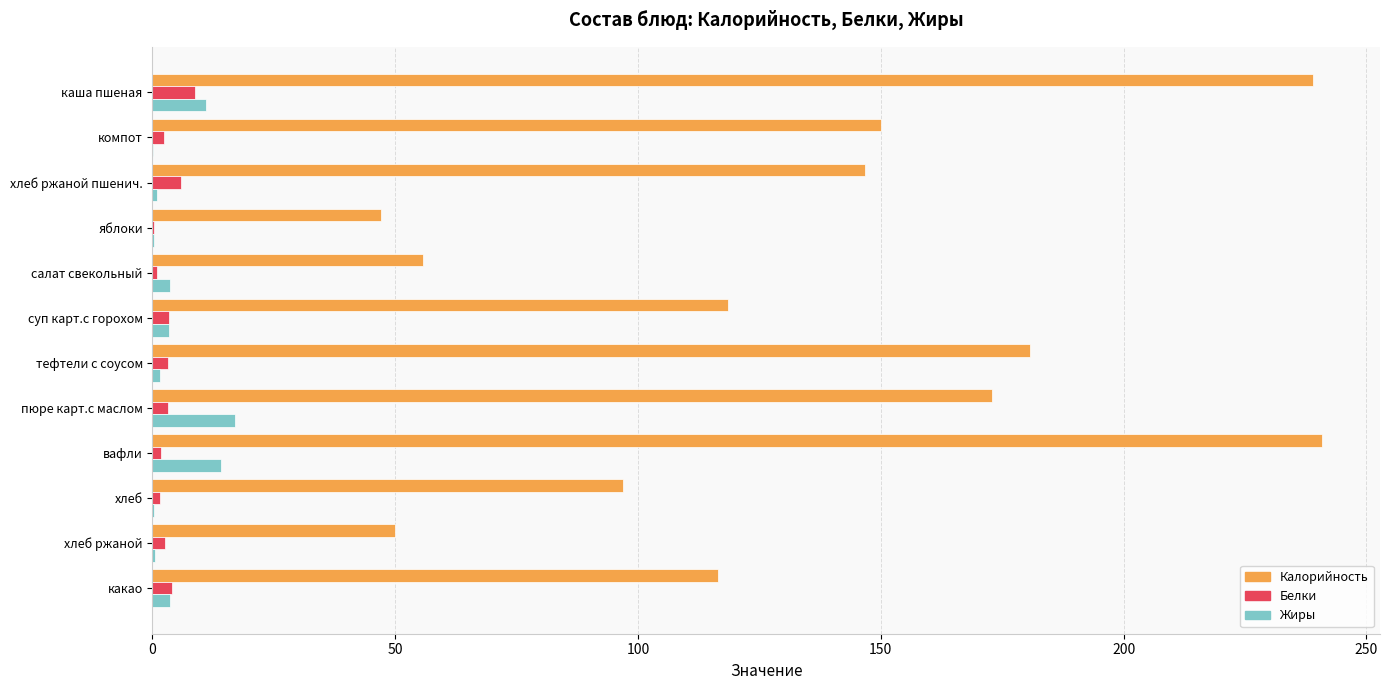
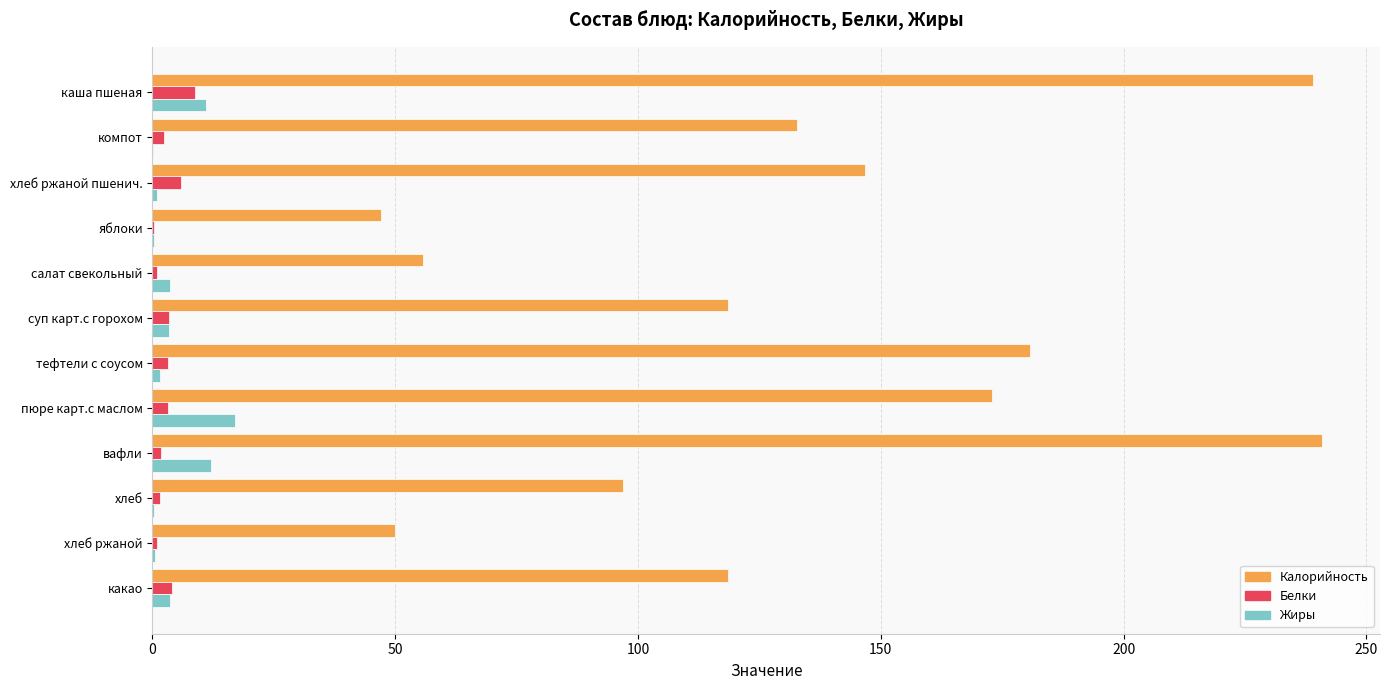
  {
    "Калорийность": {
      "каша пшеная": 239,
-     "компот": 150,
+     "компот": 133,
      "хлеб ржаной пшенич.": 147,
      "яблоки": 47,
      "салат свекольный": 56,
      "суп карт.с горохом": 119,
      "тефтели с соусом": 181,
      "пюре карт.с маслом": 173,
      "вафли": 241,
      "хлеб": 97,
      "хлеб ржаной": 50,
-     "какао": 116
+     "какао": 119
    },
    "Белки": {
      "каша пшеная": 9,
      "компот": 2,
      "хлеб ржаной пшенич.": 6,
      "салат свекольный": 1,
      "суп карт.с горохом": 3,
      "тефтели с соусом": 3,
      "пюре карт.с маслом": 3,
      "вафли": 2,
      "хлеб": 1,
-     "хлеб ржаной": 3,
+     "хлеб ржаной": 1,
      "какао": 4
    },
    "Жиры": {
      "каша пшеная": 11,
      "хлеб ржаной пшенич.": 1,
      "салат свекольный": 4,
      "суп карт.с горохом": 3,
      "тефтели с соусом": 2,
      "пюре карт.с маслом": 17,
-     "вафли": 14,
+     "вафли": 12,
      "хлеб ржаной": 1,
      "какао": 4
    }
  }
